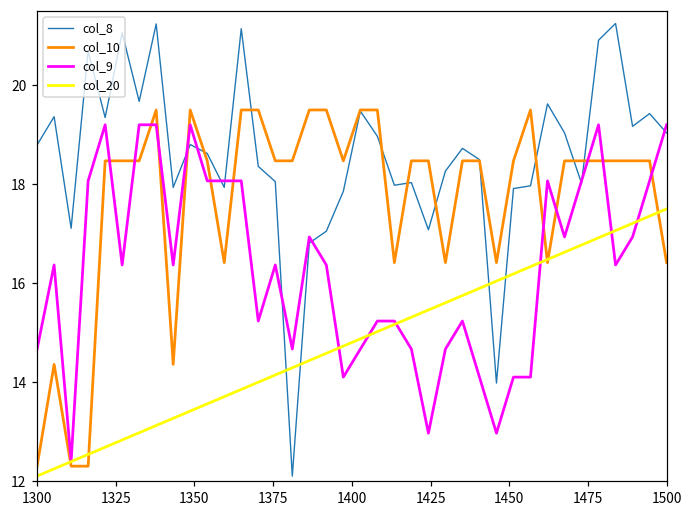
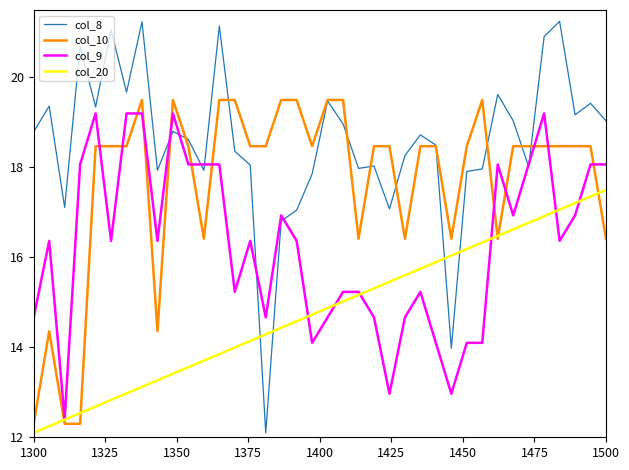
  {
    "col_8": {
      "1300": 18.8,
      "1500": 19.0
    },
    "col_10": {
      "1300": 12.3,
      "1500": 16.4
    },
    "col_9": {
      "1300": 14.7,
-     "1500": 19.2
+     "1500": 18.1
    },
    "col_20": {
      "1300": 12.1,
      "1500": 17.5
    }
  }
